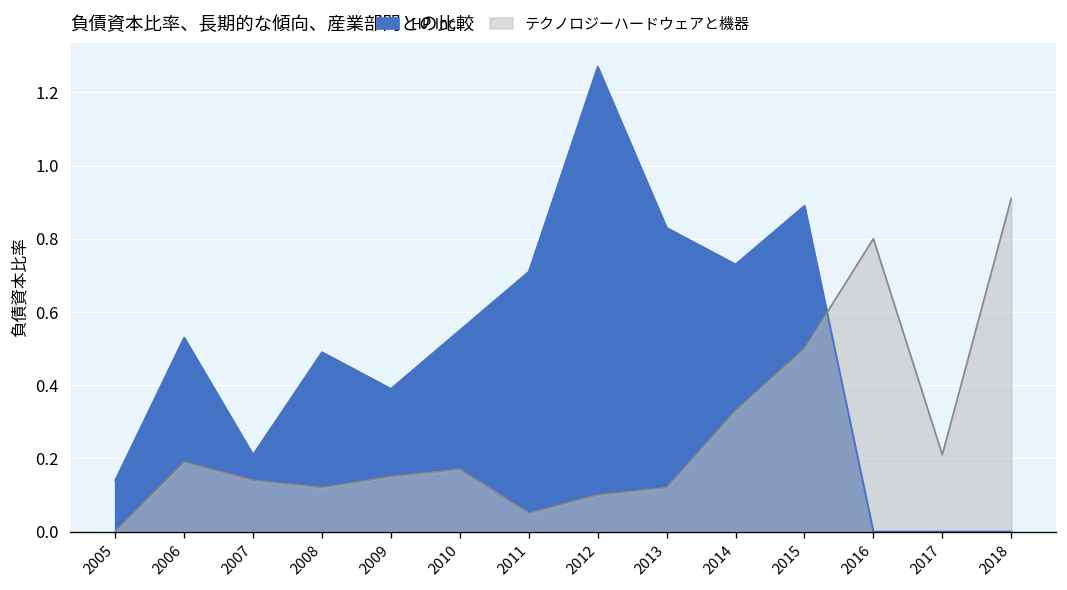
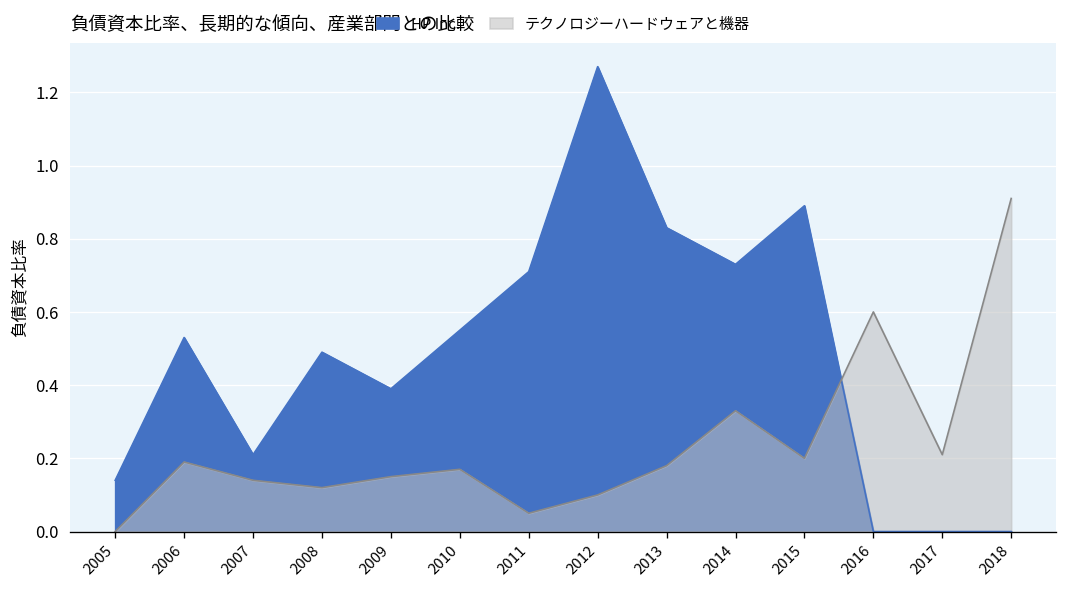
  {
    "HP Inc.": {
      "2005": 0.14,
      "2006": 0.53,
      "2007": 0.21,
      "2008": 0.49,
      "2009": 0.39,
      "2010": 0.55,
      "2011": 0.71,
      "2012": 1.27,
      "2013": 0.83,
      "2014": 0.73,
      "2015": 0.89,
      "2016": 0.00,
      "2017": 0.00,
      "2018": 0.00
    },
    "テクノロジーハードウェアと機器": {
      "2005": 0.00,
      "2006": 0.19,
      "2007": 0.14,
      "2008": 0.12,
      "2009": 0.15,
      "2010": 0.17,
      "2011": 0.05,
      "2012": 0.10,
-     "2013": 0.12,
+     "2013": 0.18,
      "2014": 0.33,
-     "2015": 0.5,
-     "2016": 0.8,
+     "2015": 0.2,
+     "2016": 0.6,
      "2017": 0.21,
      "2018": 0.91
    }
  }
